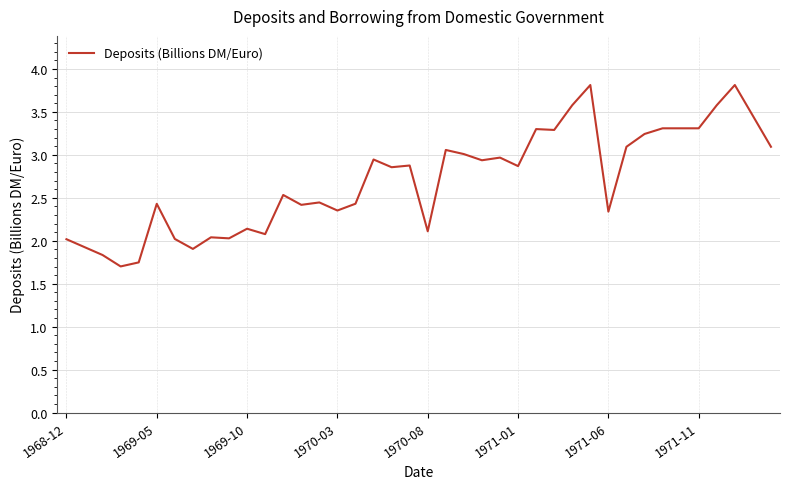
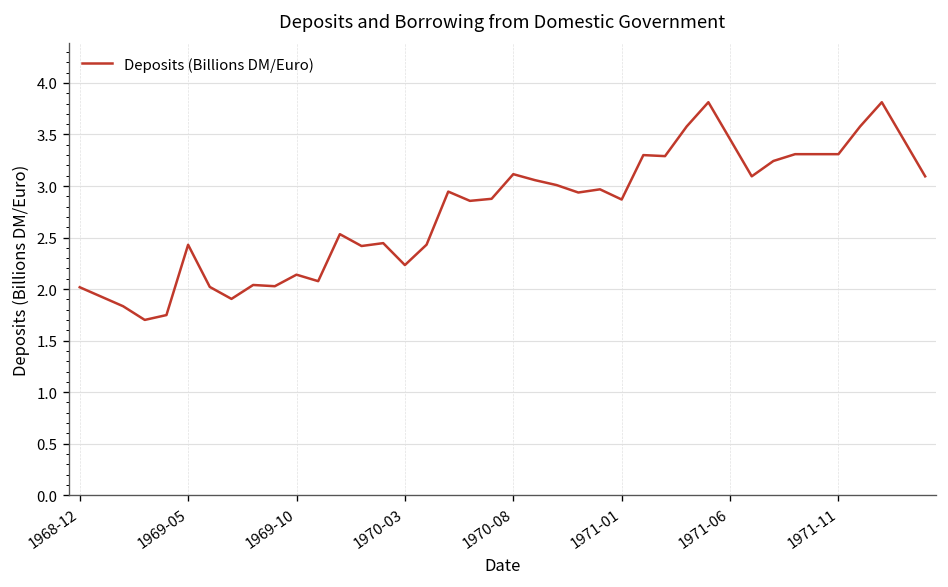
  {
    "1968-12": 2.0,
    "1969-05": 2.4,
    "1969-10": 2.1,
-   "1970-03": 2.4,
-   "1970-08": 2.1,
+   "1970-03": 2.2,
+   "1970-08": 3.1,
    "1971-01": 2.9,
-   "1971-06": 2.3,
+   "1971-06": 3.5,
    "1971-11": 3.3
  }
